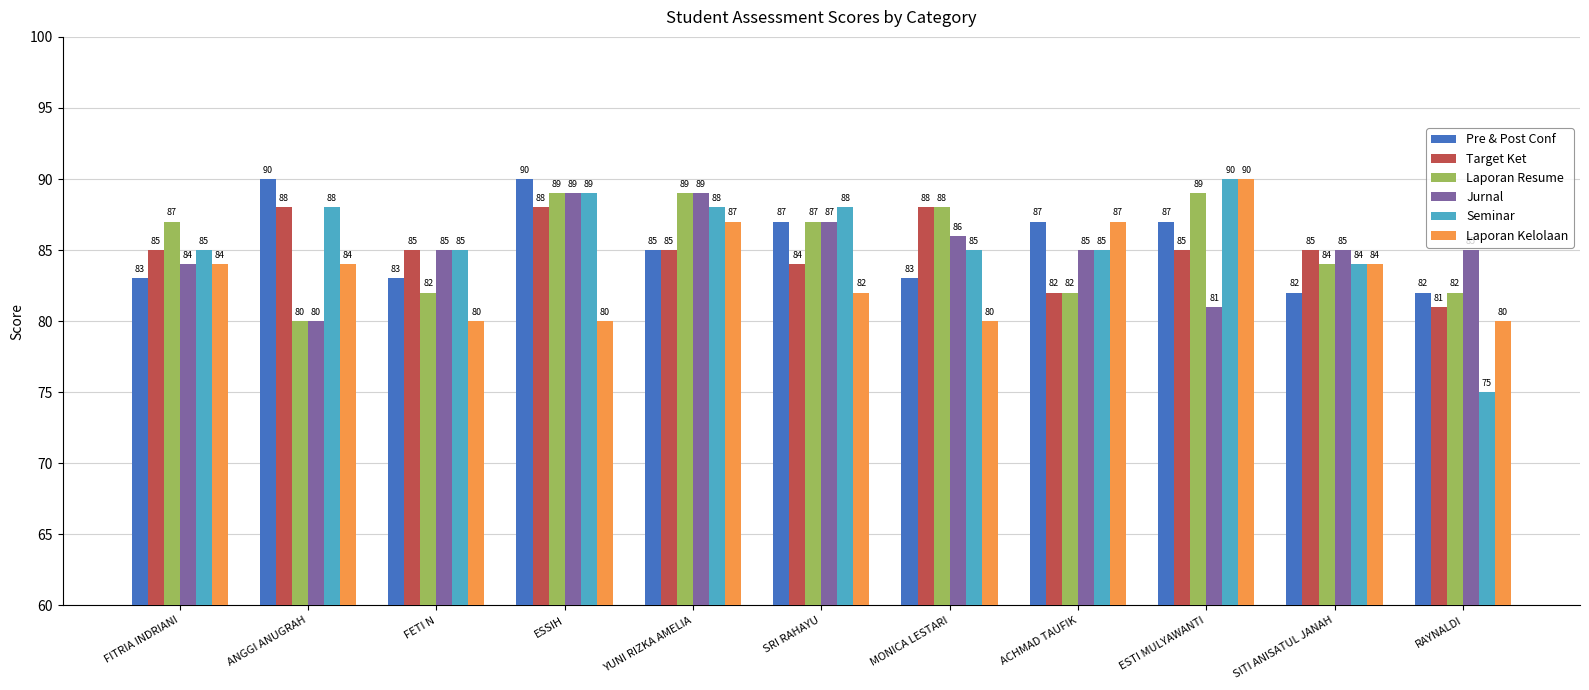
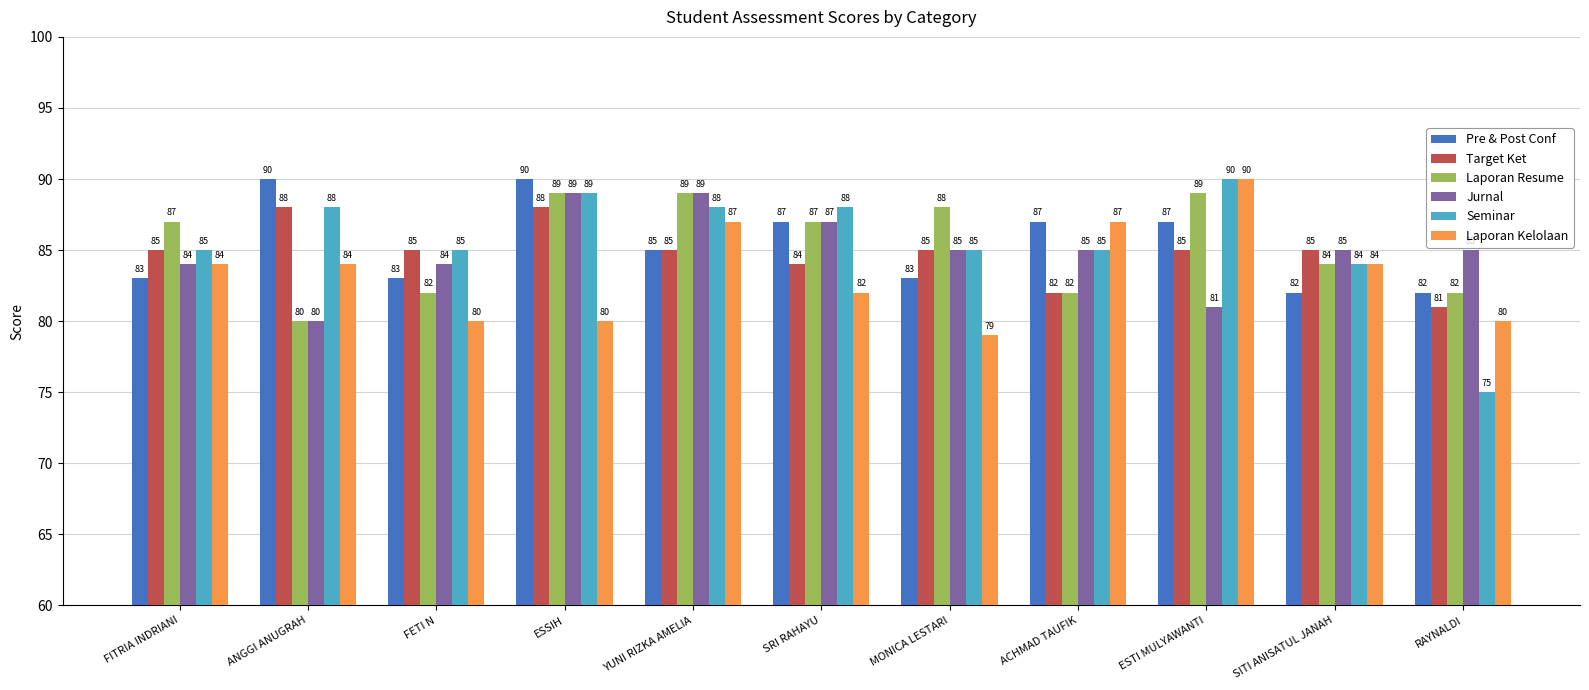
  {
    "Target Ket": {
      "FITRIA INDRIANI": 85,
      "ANGGI ANUGRAH": 88,
      "FETI N": 85,
      "ESSIH": 88,
      "YUNI RIZKA AMELIA": 85,
      "SRI RAHAYU": 84,
-     "MONICA LESTARI": 88,
+     "MONICA LESTARI": 85,
      "ACHMAD TAUFIK": 82,
      "ESTI MULYAWANTI": 85,
      "SITI ANISATUL JANAH": 85,
      "RAYNALDI": 81
    },
    "Laporan Resume": {
      "FITRIA INDRIANI": 87,
      "ANGGI ANUGRAH": 80,
      "FETI N": 82,
      "ESSIH": 89,
      "YUNI RIZKA AMELIA": 89,
      "SRI RAHAYU": 87,
      "MONICA LESTARI": 88,
      "ACHMAD TAUFIK": 82,
      "ESTI MULYAWANTI": 89,
      "SITI ANISATUL JANAH": 84,
      "RAYNALDI": 82
    },
    "Jurnal": {
      "FITRIA INDRIANI": 84,
      "ANGGI ANUGRAH": 80,
-     "FETI N": 85,
+     "FETI N": 84,
      "ESSIH": 89,
      "YUNI RIZKA AMELIA": 89,
      "SRI RAHAYU": 87,
-     "MONICA LESTARI": 86,
+     "MONICA LESTARI": 85,
      "ACHMAD TAUFIK": 85,
      "ESTI MULYAWANTI": 81,
      "SITI ANISATUL JANAH": 85
    },
    "Laporan Kelolaan": {
      "FITRIA INDRIANI": 84,
      "ANGGI ANUGRAH": 84,
      "FETI N": 80,
      "ESSIH": 80,
      "YUNI RIZKA AMELIA": 87,
      "SRI RAHAYU": 82,
-     "MONICA LESTARI": 80,
+     "MONICA LESTARI": 79,
      "ACHMAD TAUFIK": 87,
      "ESTI MULYAWANTI": 90,
      "SITI ANISATUL JANAH": 84,
      "RAYNALDI": 80
    }
  }
